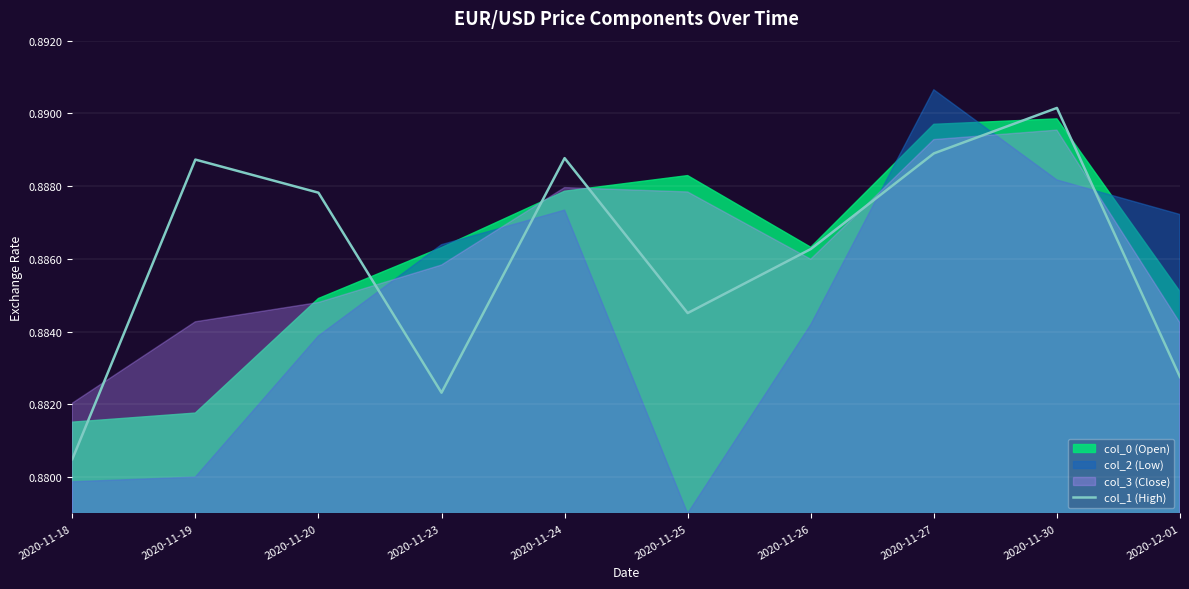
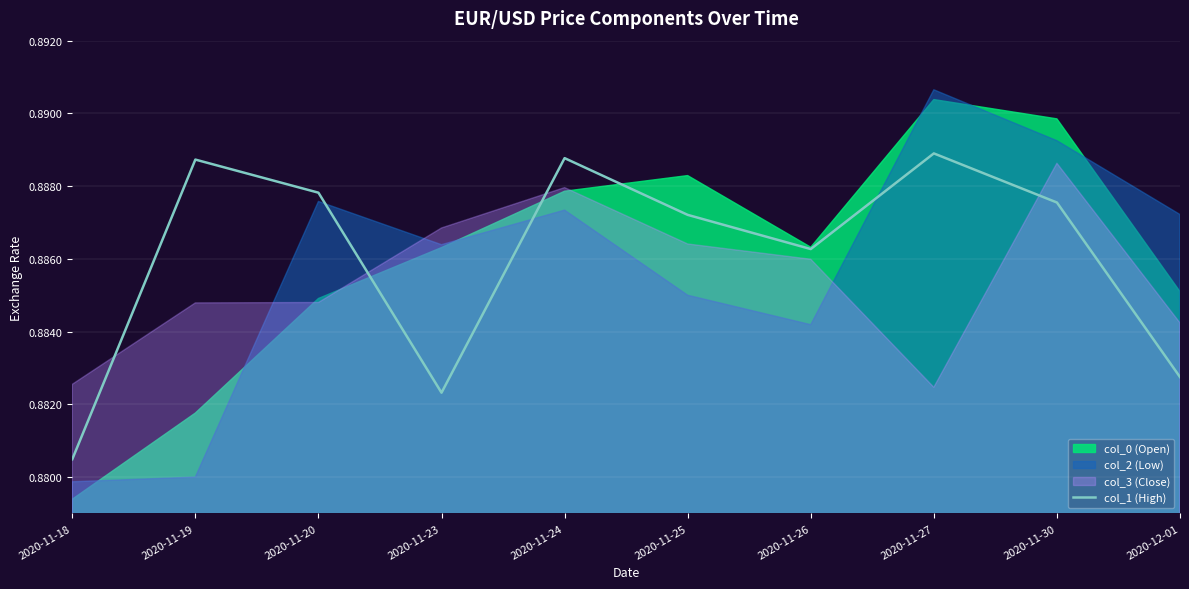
  {
    "col_0 (Open)": {
-     "2020-11-18": 0.8815,
+     "2020-11-18": 0.8794,
      "2020-11-19": 0.8818,
      "2020-11-20": 0.8849,
      "2020-11-23": 0.8863,
      "2020-11-24": 0.8879,
      "2020-11-25": 0.8883,
-     "2020-11-27": 0.8897,
+     "2020-11-27": 0.8904,
      "2020-11-30": 0.8899,
      "2020-12-01": 0.8851
    },
    "col_1 (High)": {
      "2020-11-18": 0.8805,
      "2020-11-19": 0.8887,
      "2020-11-20": 0.8878,
      "2020-11-23": 0.8823,
      "2020-11-24": 0.8888,
-     "2020-11-25": 0.8845,
+     "2020-11-25": 0.8872,
      "2020-11-27": 0.8889,
-     "2020-11-30": 0.8902,
+     "2020-11-30": 0.8876,
      "2020-12-01": 0.8828
    },
    "col_2 (Low)": {
      "2020-11-18": 0.8799,
      "2020-11-19": 0.8800,
-     "2020-11-20": 0.8839,
+     "2020-11-20": 0.8876,
      "2020-11-23": 0.8864,
      "2020-11-24": 0.8873,
-     "2020-11-25": 0.879,
+     "2020-11-25": 0.885,
      "2020-11-26": 0.8842,
      "2020-11-27": 0.8907,
-     "2020-11-30": 0.8882,
+     "2020-11-30": 0.8893,
      "2020-12-01": 0.8872
    },
    "col_3 (Close)": {
-     "2020-11-18": 0.8820,
-     "2020-11-19": 0.8843,
+     "2020-11-18": 0.8826,
+     "2020-11-19": 0.8848,
      "2020-11-20": 0.8848,
-     "2020-11-23": 0.8858,
+     "2020-11-23": 0.8869,
      "2020-11-24": 0.8880,
-     "2020-11-25": 0.8878,
+     "2020-11-25": 0.8864,
      "2020-11-26": 0.8860,
-     "2020-11-27": 0.8893,
-     "2020-11-30": 0.8895,
+     "2020-11-27": 0.8825,
+     "2020-11-30": 0.8886,
      "2020-12-01": 0.8842
    }
  }
